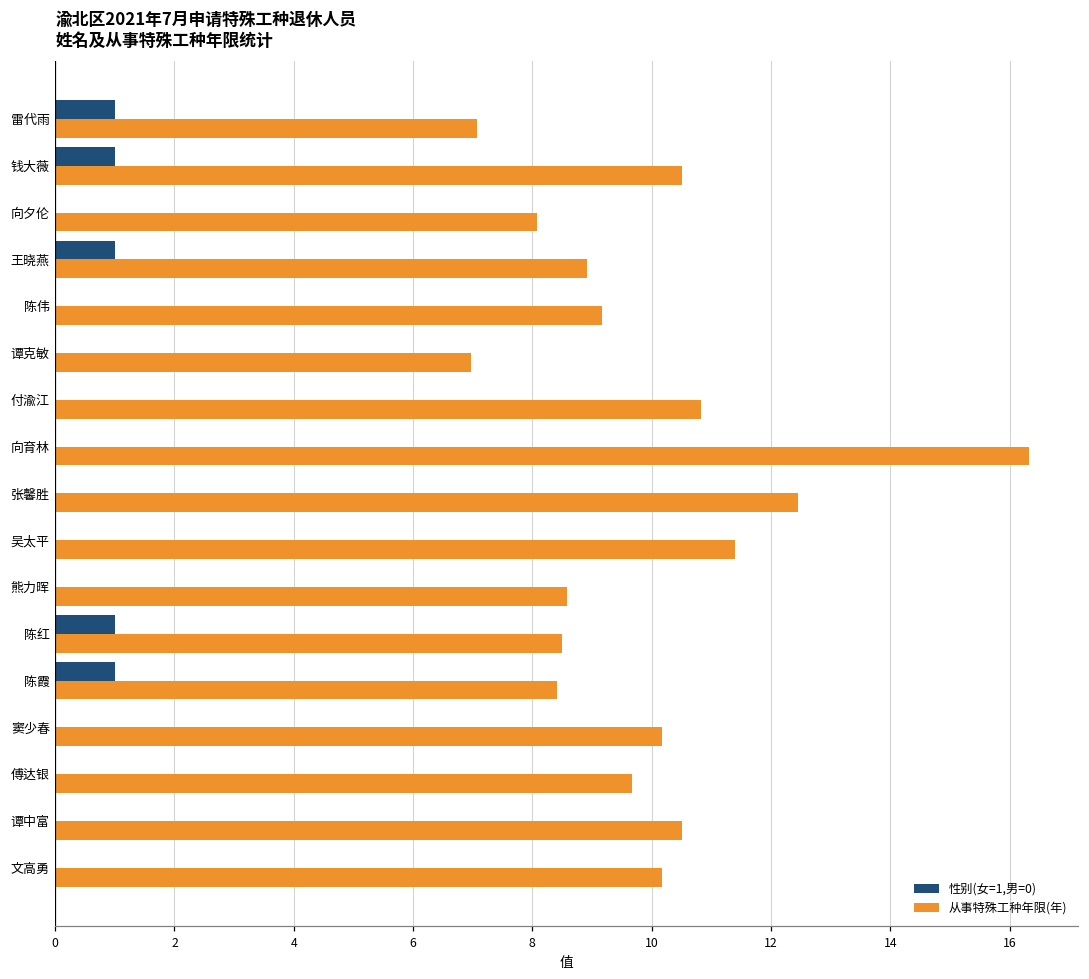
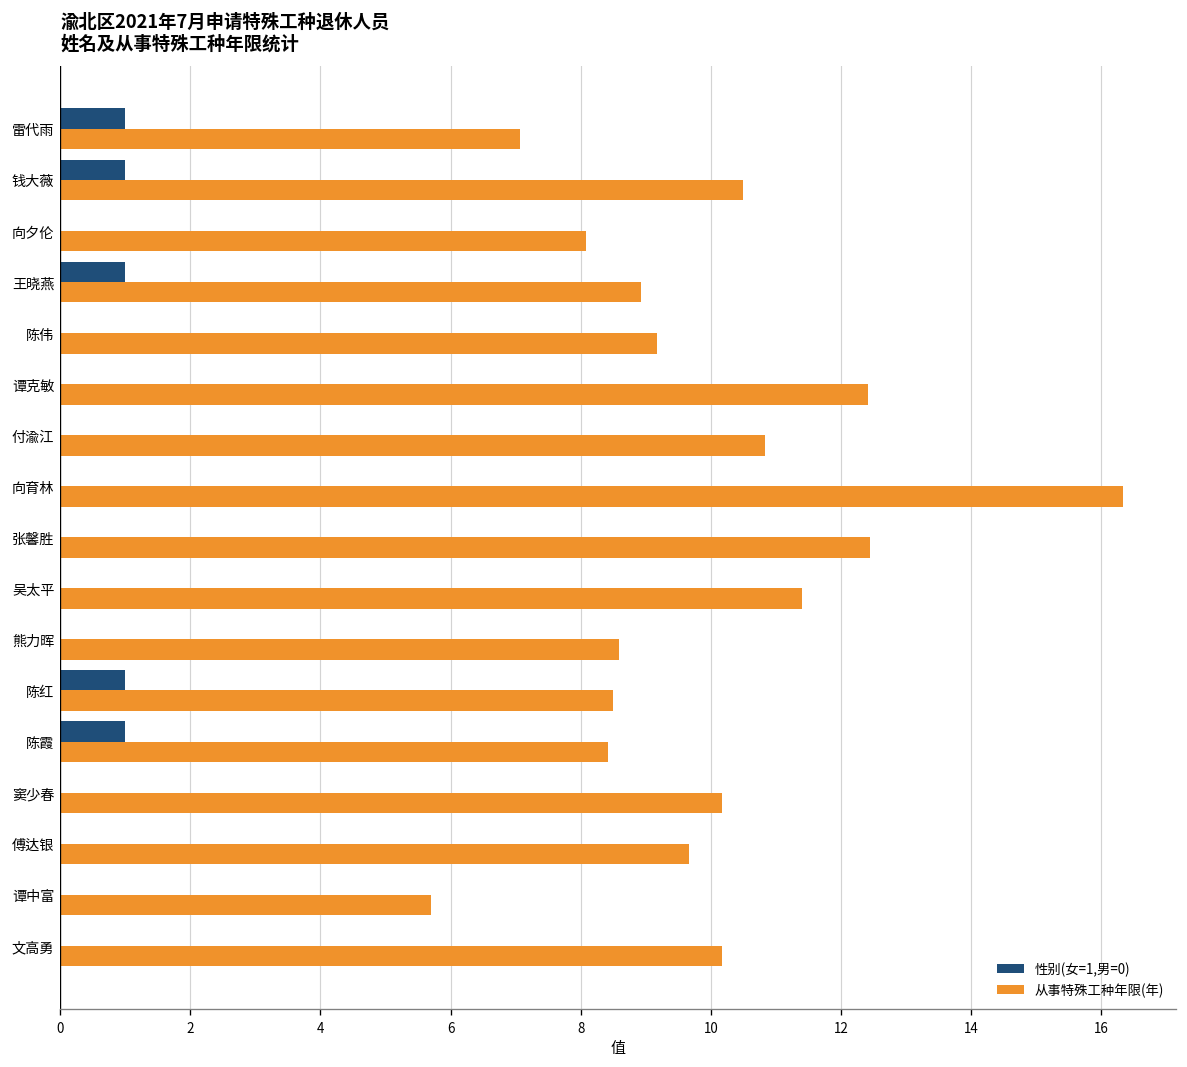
  {
    "性别(女=1,男=0)": {
      "雷代雨": 1.0,
      "钱大薇": 1.0,
      "向夕伦": 0.0,
      "王晓燕": 1.0,
      "陈伟": 0.0,
      "谭克敏": 0.0,
      "付渝江": 0.0,
      "向育林": 0.0,
      "张馨胜": 0.0,
      "吴太平": 0.0,
      "熊力晖": 0.0,
      "陈红": 1.0,
      "陈霞": 1.0,
      "窦少春": 0.0,
      "傅达银": 0.0,
      "谭中富": 0.0,
      "文高勇": 0.0
    },
    "从事特殊工种年限(年)": {
      "雷代雨": 7.1,
      "钱大薇": 10.5,
      "向夕伦": 8.1,
      "王晓燕": 8.9,
      "陈伟": 9.2,
-     "谭克敏": 7.0,
+     "谭克敏": 12.4,
      "付渝江": 10.8,
      "向育林": 16.3,
      "张馨胜": 12.5,
      "吴太平": 11.4,
      "熊力晖": 8.6,
      "陈红": 8.5,
      "陈霞": 8.4,
      "窦少春": 10.2,
      "傅达银": 9.7,
-     "谭中富": 10.5,
+     "谭中富": 5.7,
      "文高勇": 10.2
    }
  }
